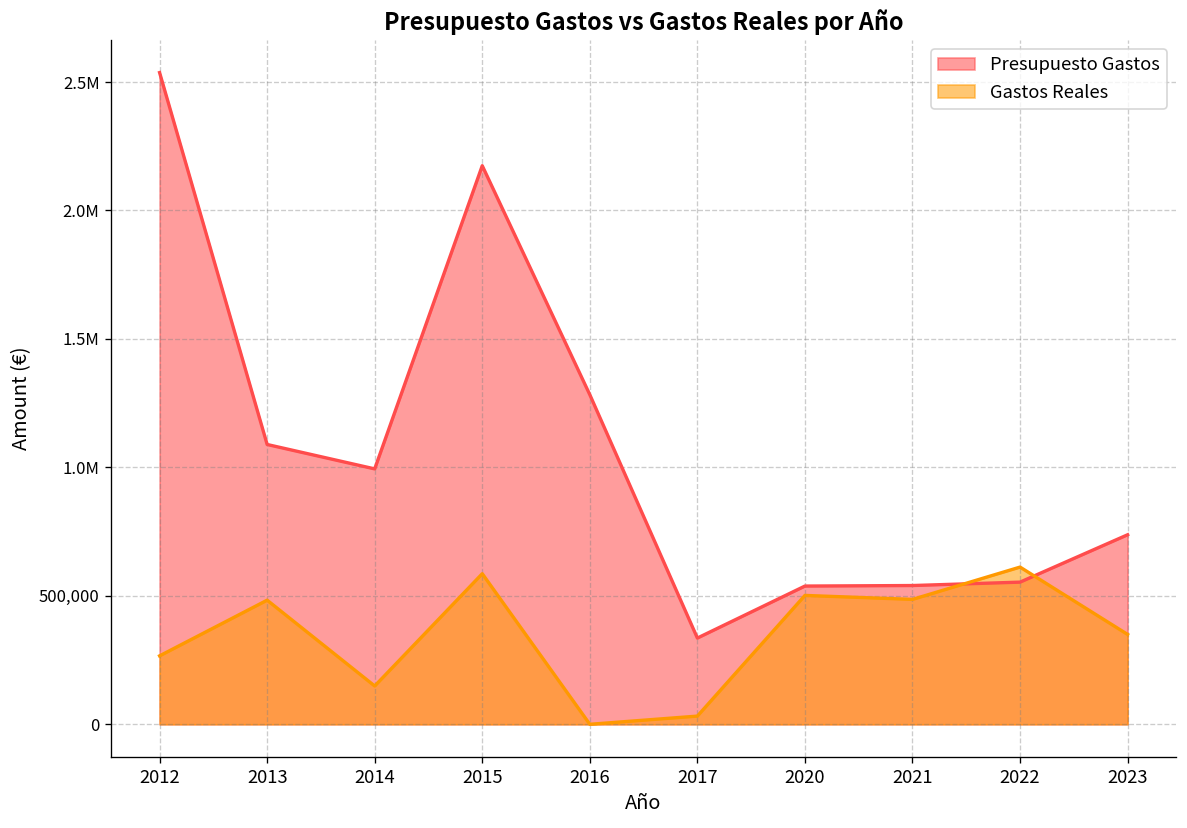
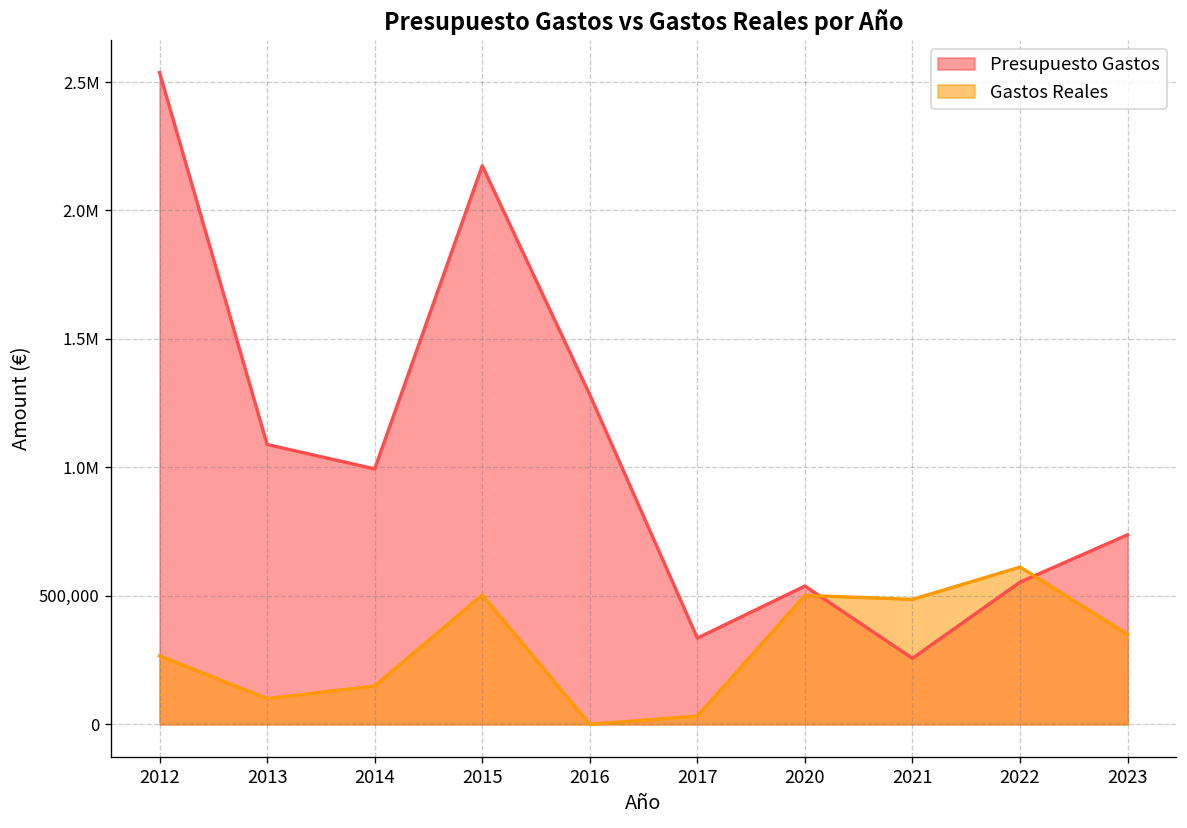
  {
    "Presupuesto Gastos": {
      "2012": "2,540,000",
      "2013": "1,090,000",
      "2014": "990,000",
      "2015": "2,170,000",
      "2016": "1,280,000",
      "2017": "340,000",
      "2020": "540,000",
-     "2021": "540,000",
+     "2021": "260,000",
      "2022": "550,000",
      "2023": "740,000"
    },
    "Gastos Reales": {
      "2012": "270,000",
-     "2013": "480,000",
+     "2013": "100,000",
      "2014": "150,000",
-     "2015": "590,000",
+     "2015": "500,000",
      "2016": "0",
      "2017": "30,000",
      "2020": "500,000",
      "2021": "490,000",
      "2022": "610,000",
      "2023": "350,000"
    }
  }
